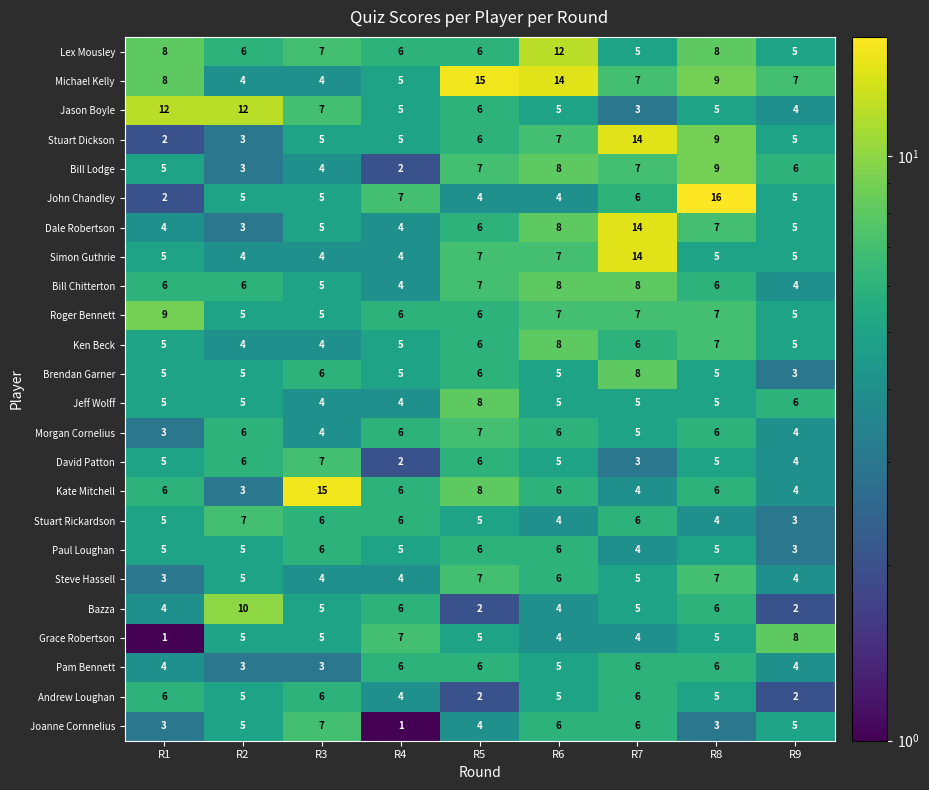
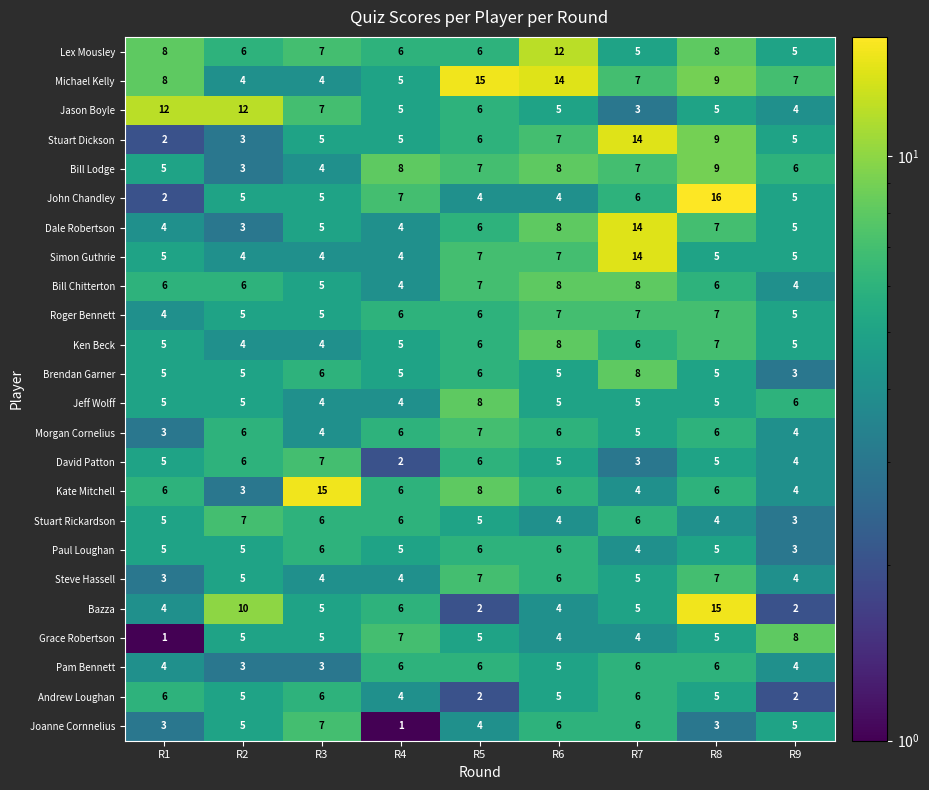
  {
    "Bill Lodge": {
      "R1": 5,
      "R2": 3,
      "R3": 4,
-     "R4": 2,
+     "R4": 8,
      "R5": 7,
      "R6": 8,
      "R7": 7,
      "R8": 9,
      "R9": 6
    },
    "Roger Bennett": {
-     "R1": 9,
+     "R1": 4,
      "R2": 5,
      "R3": 5,
      "R4": 6,
      "R5": 6,
      "R6": 7,
      "R7": 7,
      "R8": 7,
      "R9": 5
    },
    "Bazza": {
      "R1": 4,
      "R2": 10,
      "R3": 5,
      "R4": 6,
      "R5": 2,
      "R6": 4,
      "R7": 5,
-     "R8": 6,
+     "R8": 15,
      "R9": 2
    }
  }
